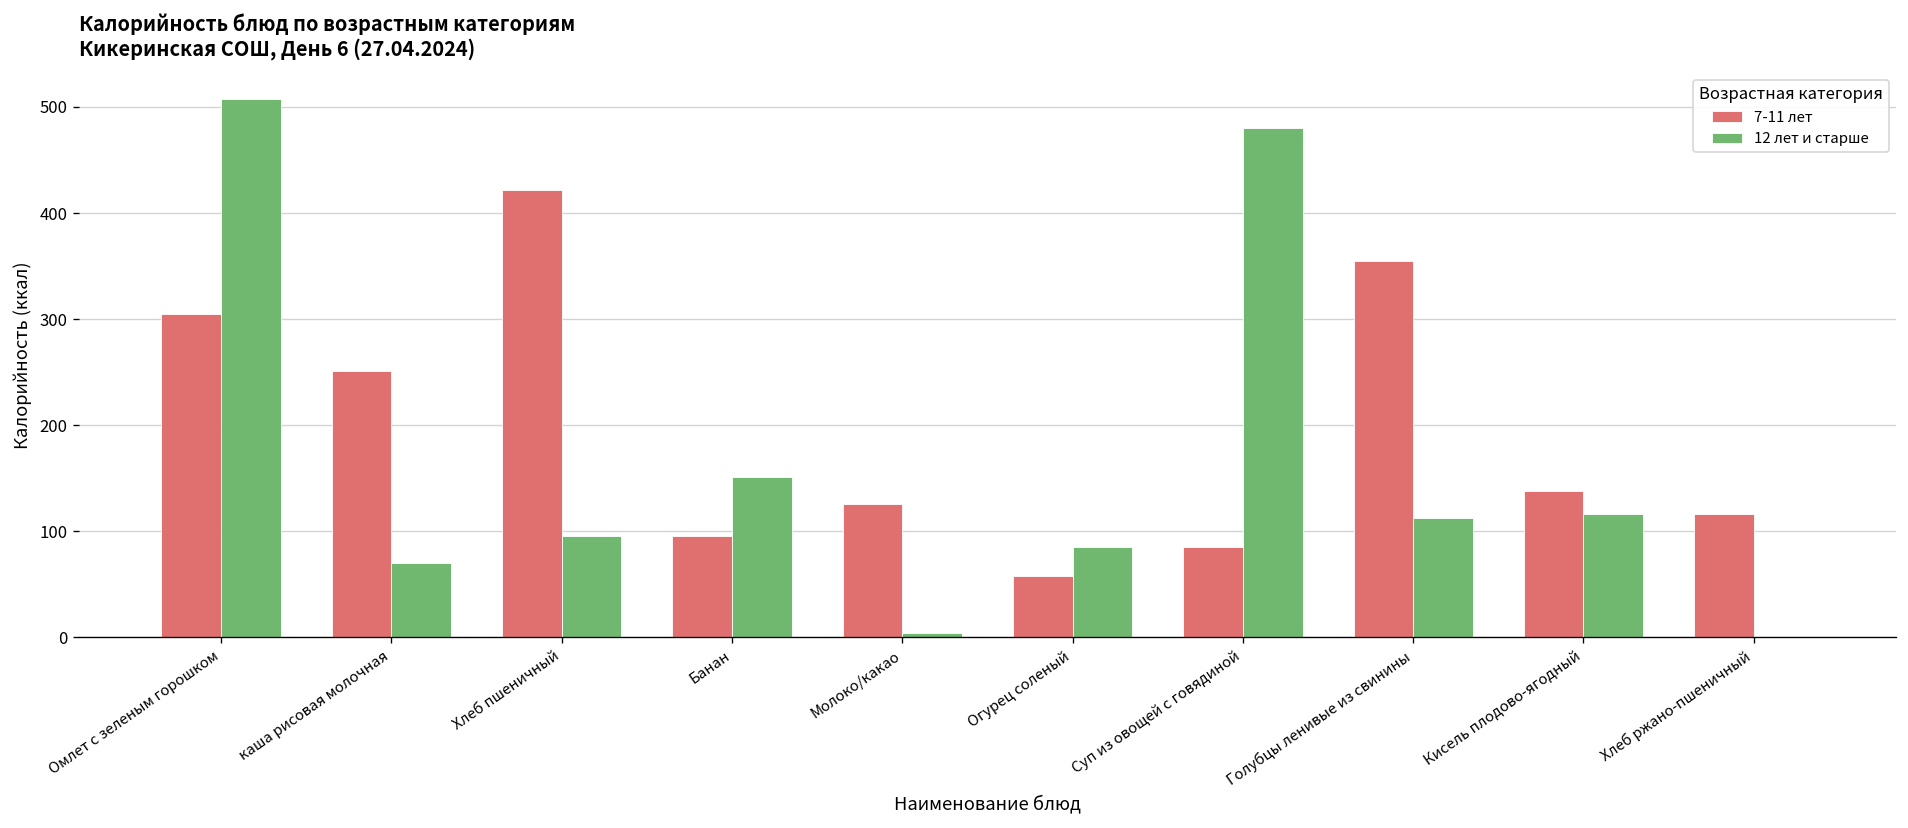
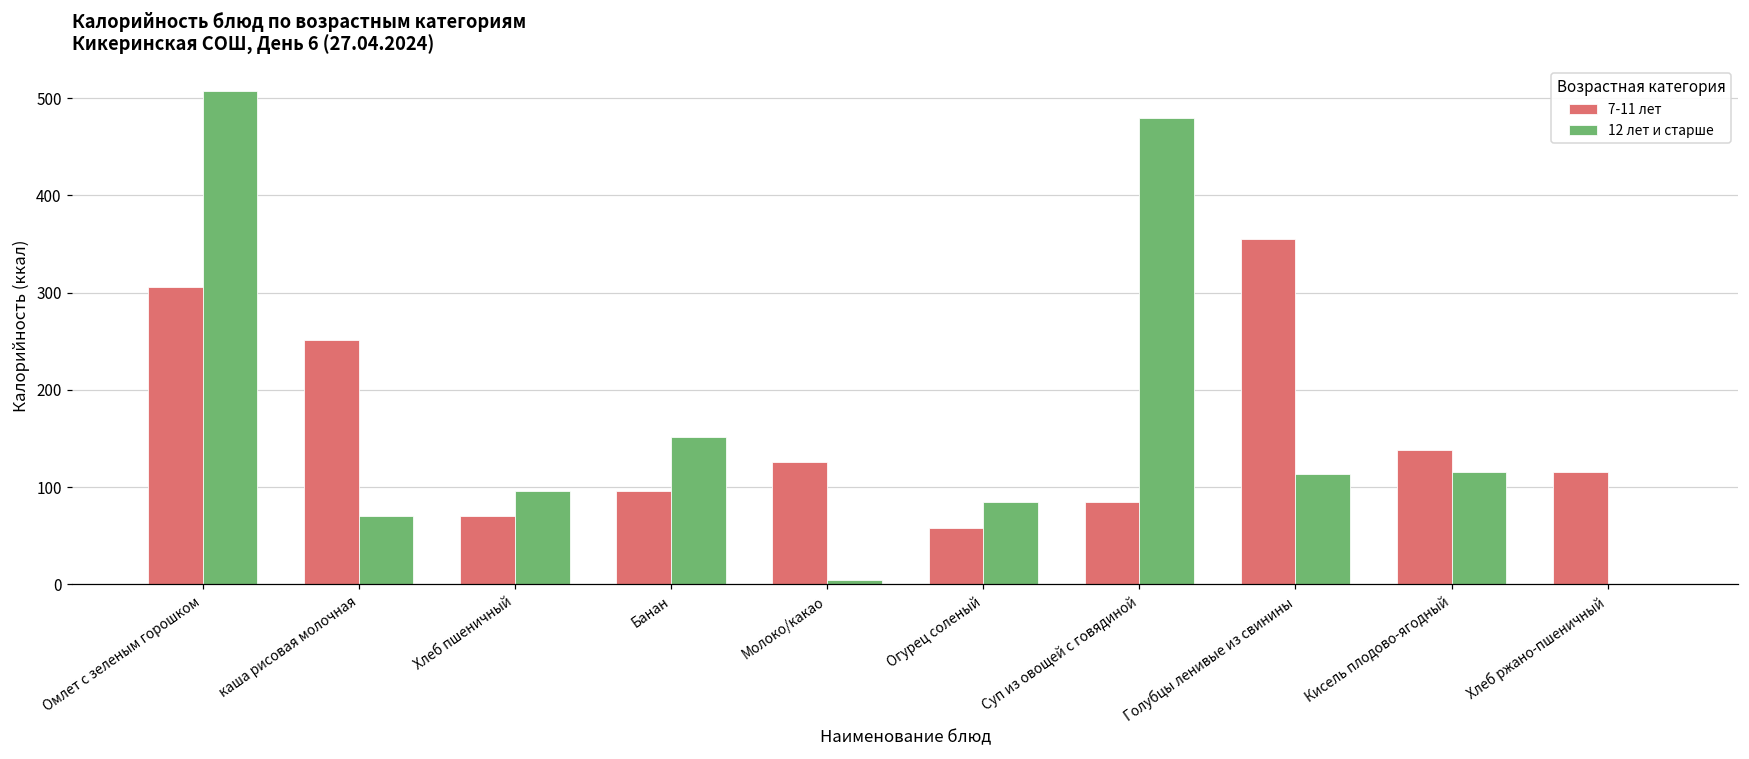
  {
    "7-11 лет": {
      "Омлет с зеленым горошком": 310,
      "каша рисовая молочная": 250,
-     "Хлеб пшеничный": 420,
+     "Хлеб пшеничный": 70,
      "Банан": 100,
      "Молоко/какао": 130,
      "Огурец соленый": 60,
      "Суп из овощей с говядиной": 80,
      "Голубцы ленивые из свинины": 360,
      "Кисель плодово-ягодный": 140,
      "Хлеб ржано-пшеничный": 120
    },
    "12 лет и старше": {
      "Омлет с зеленым горошком": 510,
      "каша рисовая молочная": 70,
      "Хлеб пшеничный": 100,
      "Банан": 150,
      "Молоко/какао": 0,
      "Огурец соленый": 80,
      "Суп из овощей с говядиной": 480,
      "Голубцы ленивые из свинины": 110,
      "Кисель плодово-ягодный": 120,
      "Хлеб ржано-пшеничный": 0
    }
  }
